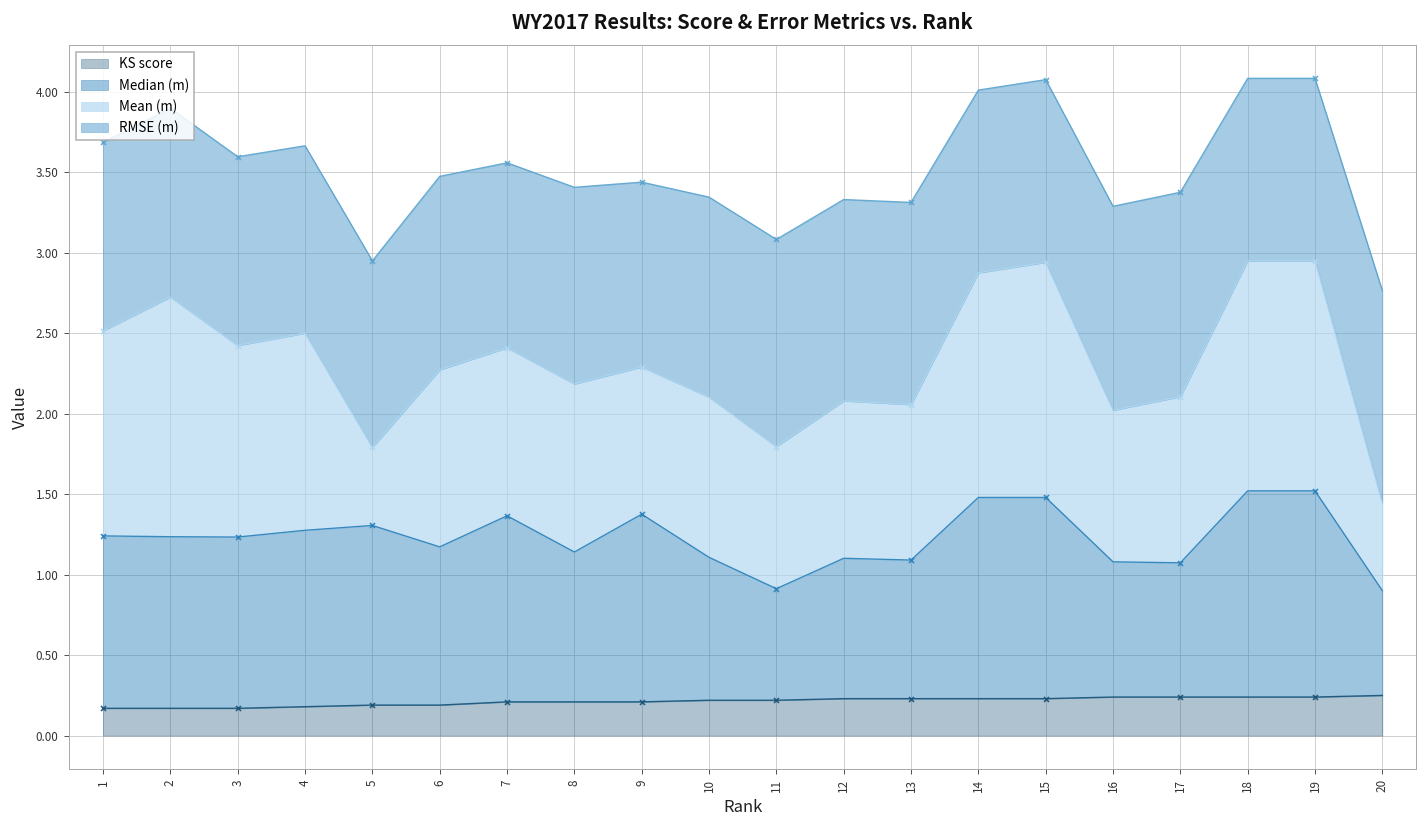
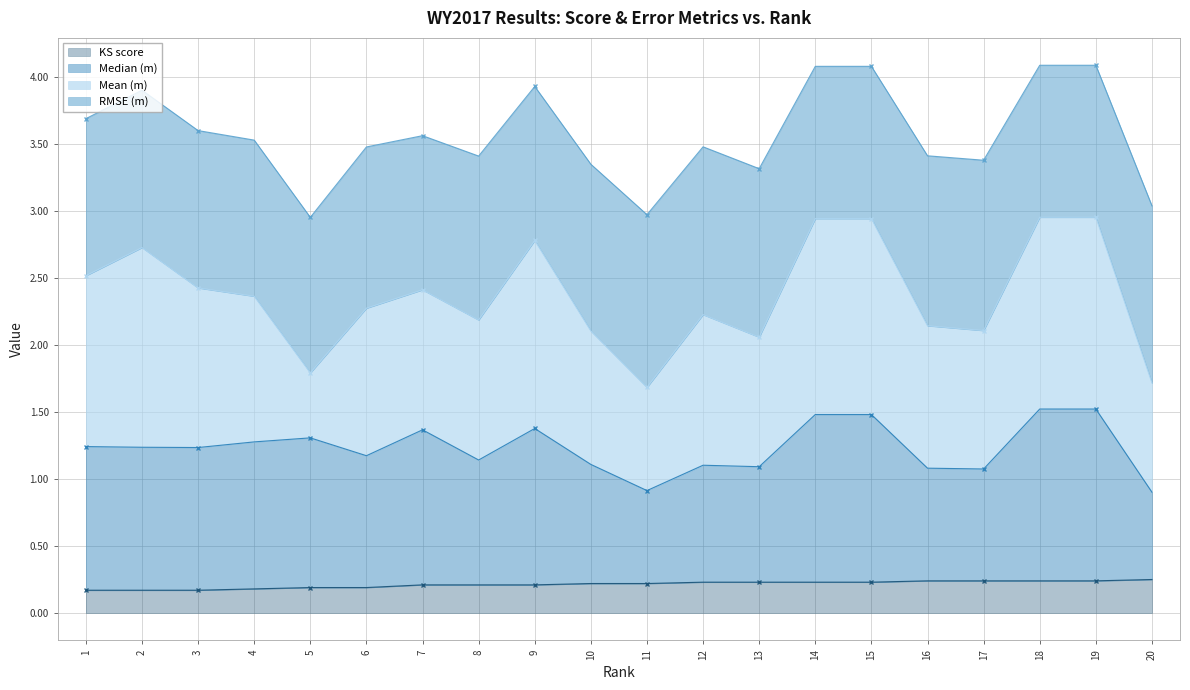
  {
    "Mean (m)": {
      "1": 1.27,
      "2": 1.49,
      "3": 1.19,
-     "4": 1.23,
+     "4": 1.09,
      "5": 0.48,
      "6": 1.10,
      "7": 1.04,
      "8": 1.04,
-     "9": 0.92,
+     "9": 1.40,
      "10": 1.00,
-     "11": 0.88,
-     "12": 0.98,
+     "11": 0.77,
+     "12": 1.12,
      "13": 0.97,
-     "14": 1.40,
+     "14": 1.46,
      "15": 1.46,
-     "16": 0.94,
+     "16": 1.06,
      "17": 1.03,
      "18": 1.43,
      "19": 1.43,
-     "20": 0.54
+     "20": 0.81
    }
  }
